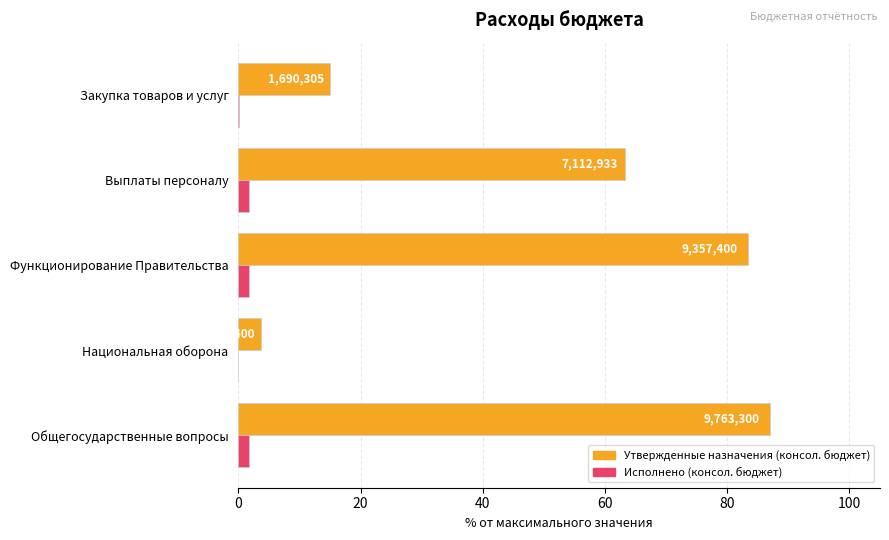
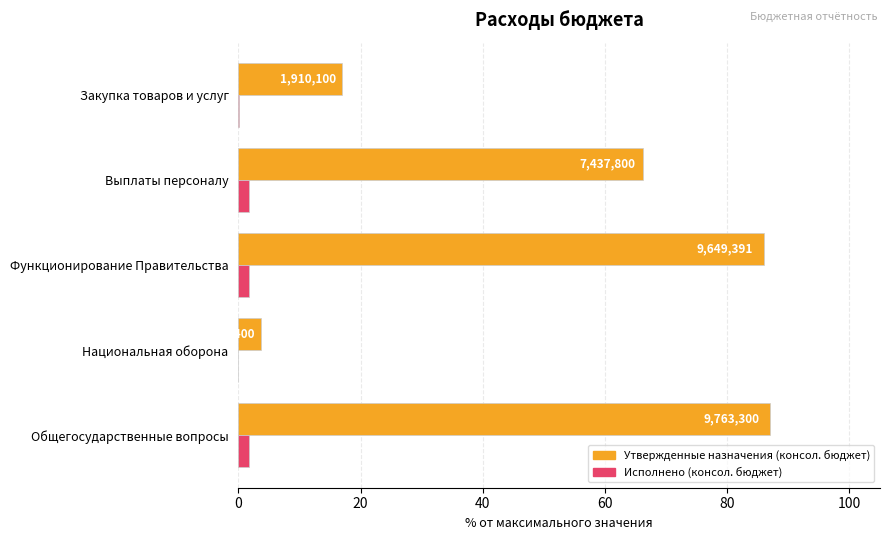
  {
    "Утвержденные назначения (консол. бюджет)": {
-     "Закупка товаров и услуг": "1,690,305",
-     "Выплаты персоналу": "7,112,933",
-     "Функционирование Правительства": "9,357,400"
+     "Закупка товаров и услуг": "1,910,100",
+     "Выплаты персоналу": "7,437,800",
+     "Функционирование Правительства": "9,649,391"
    },
    "Исполнено (консол. бюджет)": {
      "Выплаты персоналу": "2",
      "Функционирование Правительства": "2",
      "Национальная оборона": "0",
      "Общегосударственные вопросы": "2"
    }
  }
